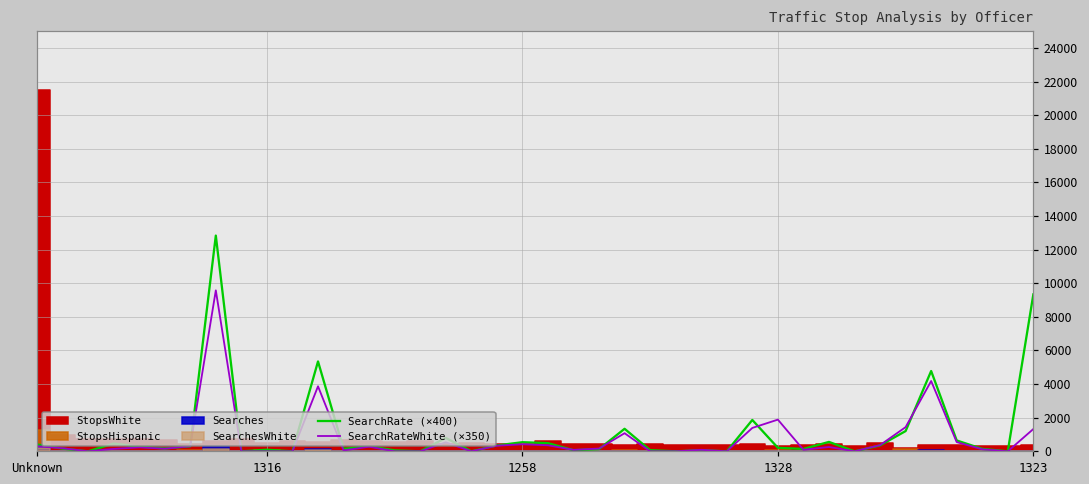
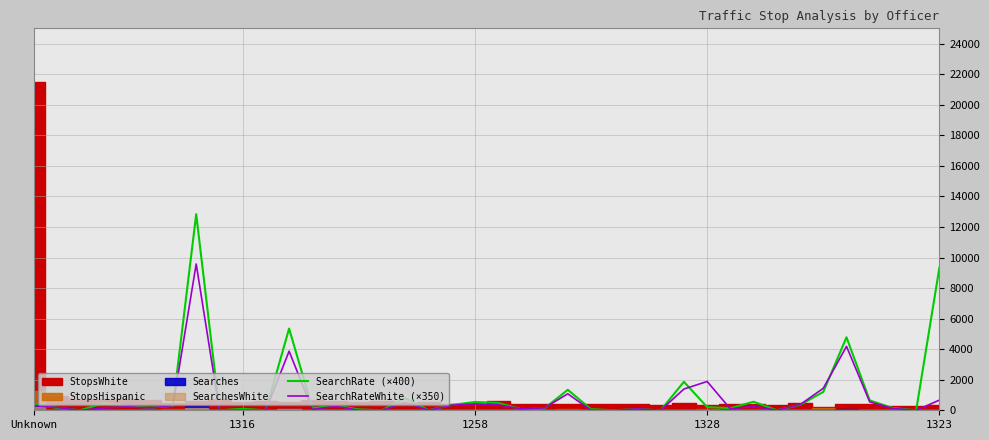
  {
    "SearchRate (×400)": {
      "1328": 200,
      "1323": 9300
    },
    "SearchRateWhite (×350)": {
      "1328": 1900,
-     "1323": 1300
+     "1323": 700
    }
  }
